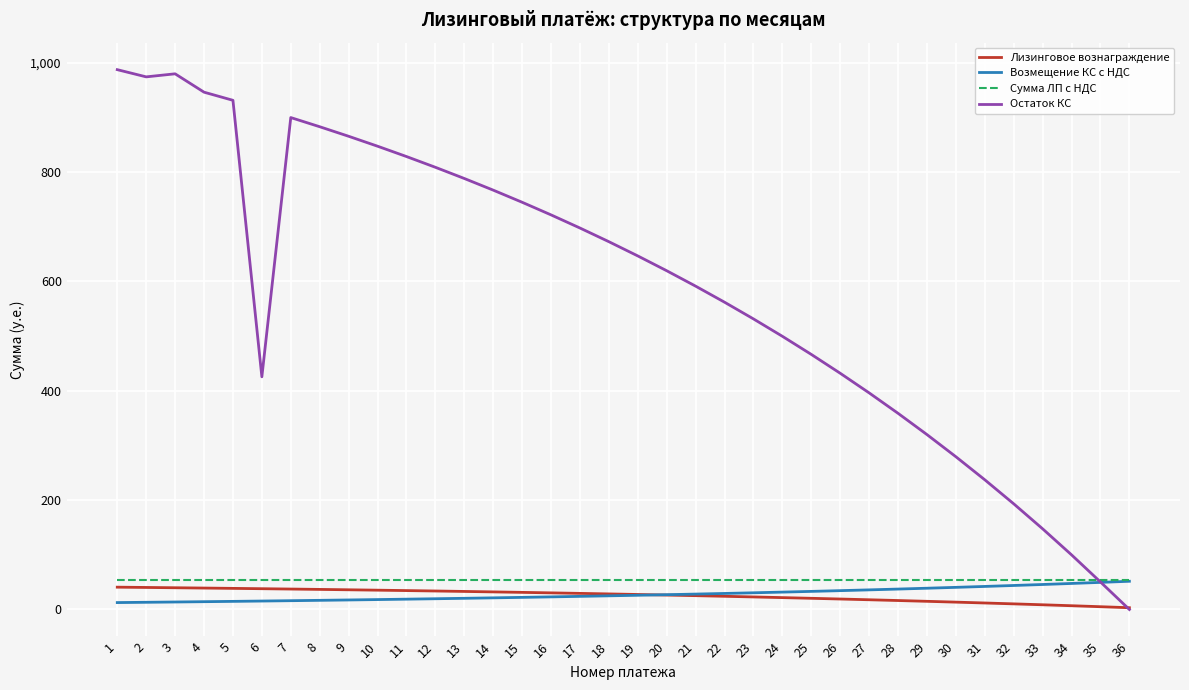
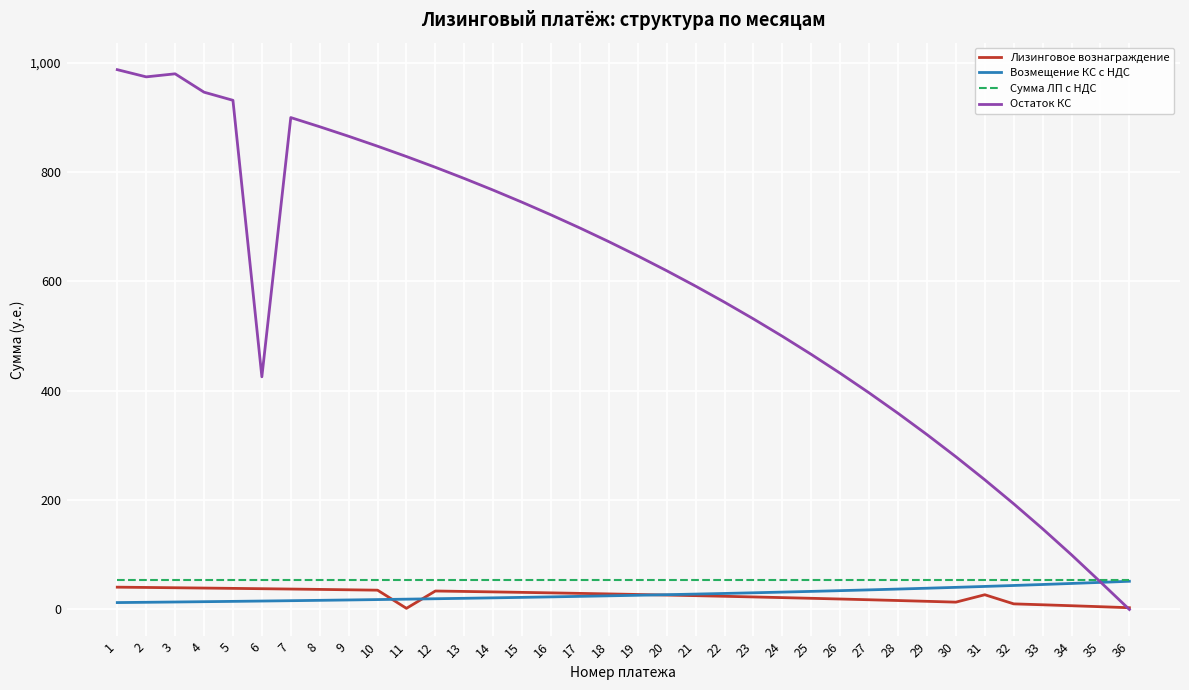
  {
    "Лизинговое вознаграждение": {
      "1": 40,
      "2": 40,
      "3": 40,
      "4": 40,
      "5": 40,
      "6": 40,
      "7": 40,
      "8": 40,
      "9": 40,
      "10": 40,
-     "11": 30,
+     "11": 0,
      "12": 30,
      "13": 30,
      "14": 30,
      "15": 30,
      "16": 30,
      "17": 30,
      "22": 20,
      "23": 20,
      "24": 20,
      "25": 20,
      "26": 20,
      "27": 20,
      "28": 20,
      "29": 10,
      "30": 10,
-     "31": 10,
+     "31": 30,
      "32": 10,
      "33": 10,
      "34": 10,
      "35": 10
    },
    "Возмещение КС с НДС": {
      "1": 10,
      "2": 10,
      "3": 10,
      "4": 10,
      "5": 10,
      "6": 20,
      "7": 20,
      "8": 20,
      "9": 20,
      "10": 20,
      "11": 20,
      "12": 20,
      "13": 20,
      "14": 20,
      "15": 20,
      "16": 20,
      "17": 20,
      "22": 30,
      "23": 30,
      "24": 30,
      "25": 30,
      "26": 30,
      "27": 40,
      "28": 40,
      "29": 40,
      "30": 40,
      "31": 40,
      "32": 40,
      "33": 50,
      "34": 50
    },
    "Сумма ЛП с НДС": {
      "1": 50,
      "2": 50,
      "3": 50,
      "4": 50,
      "5": 50,
      "6": 50,
      "7": 50,
      "8": 50,
      "9": 50,
      "10": 50,
      "11": 50,
      "12": 50,
      "13": 50,
      "14": 50,
      "15": 50,
      "16": 50,
      "17": 50,
      "18": 50,
      "19": 50,
      "20": 50,
      "21": 50,
      "22": 50,
      "23": 50,
      "24": 50,
      "25": 50,
      "26": 50,
      "27": 50,
      "28": 50,
      "29": 50,
      "30": 50,
      "31": 50,
      "32": 50,
      "33": 50,
      "34": 50
    },
    "Остаток КС": {
      "1": 990,
      "2": 970,
      "3": 980,
      "4": 950,
      "5": 930,
      "6": 430,
      "7": 900,
      "8": 880,
      "9": 870,
      "10": 850,
      "11": 830,
      "12": 810,
      "13": 790,
      "14": 770,
      "15": 740,
      "16": 720,
      "17": 700,
      "18": 670,
      "19": 650,
      "20": 620,
      "21": 590,
      "22": 560,
      "23": 530,
      "24": 500,
      "25": 470,
      "26": 430,
      "27": 400,
      "28": 360,
      "29": 320,
      "30": 280,
      "31": 240,
      "32": 190,
      "33": 150,
      "34": 100
    }
  }
